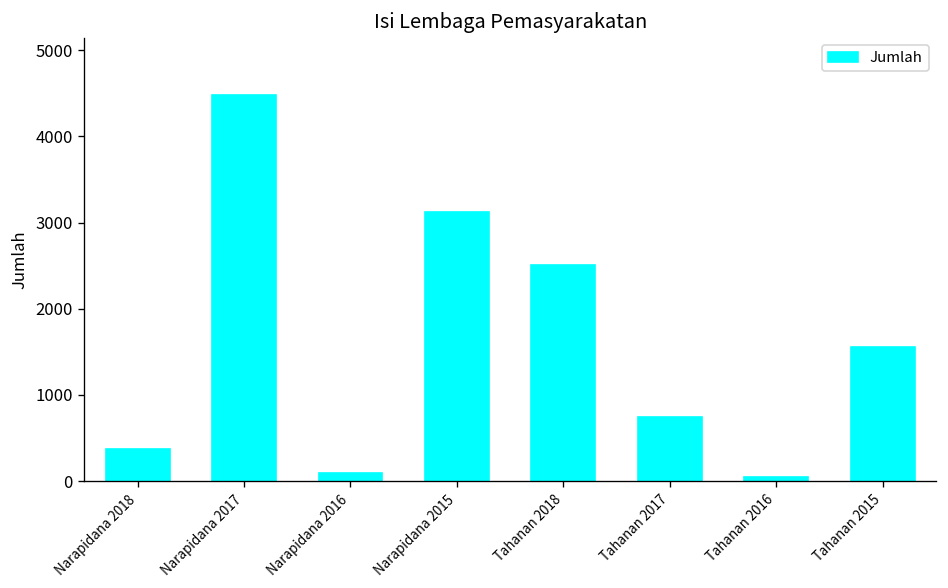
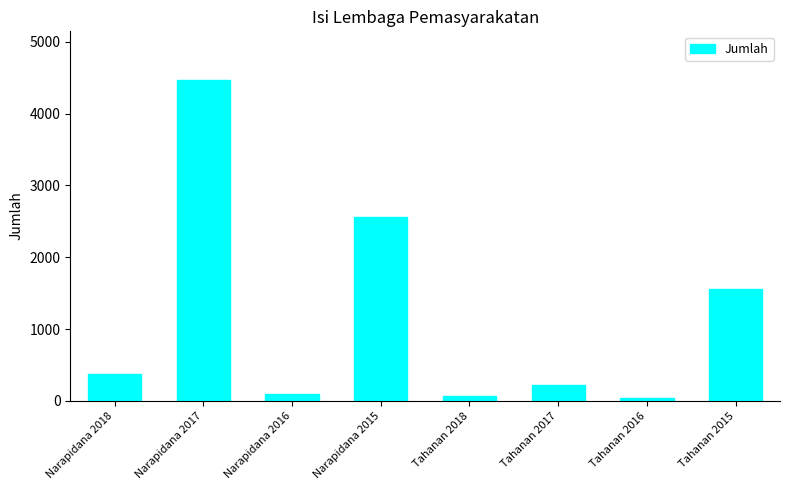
  {
    "Narapidana 2018": 400,
    "Narapidana 2017": 4500,
    "Narapidana 2016": 100,
-   "Narapidana 2015": 3100,
-   "Tahanan 2018": 2500,
-   "Tahanan 2017": 700,
+   "Narapidana 2015": 2600,
+   "Tahanan 2018": 100,
+   "Tahanan 2017": 200,
    "Tahanan 2016": 0,
    "Tahanan 2015": 1600
  }
